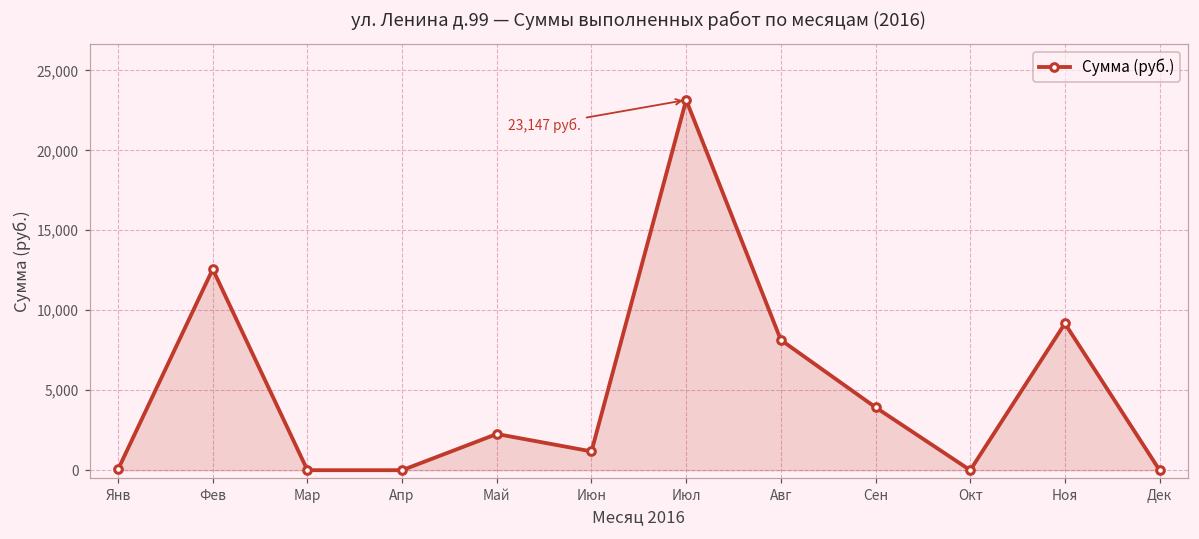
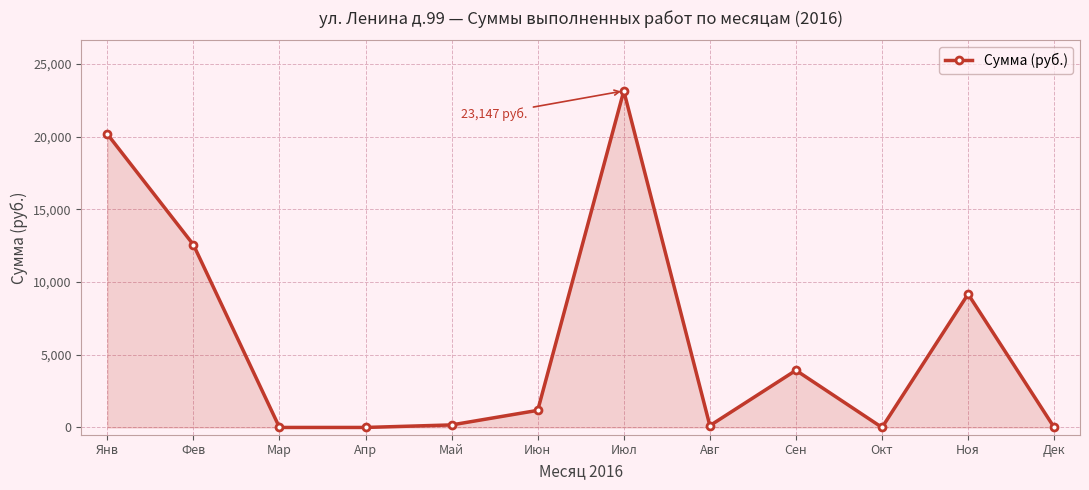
  {
-   "Янв": "0",
+   "Янв": "20,200",
    "Фев": "12,600",
    "Мар": "0",
    "Апр": "0",
-   "Май": "2,300",
+   "Май": "200",
    "Июн": "1,200",
-   "Авг": "8,100",
+   "Авг": "100",
    "Сен": "3,900",
    "Окт": "0",
    "Ноя": "9,200",
    "Дек": "0"
  }
